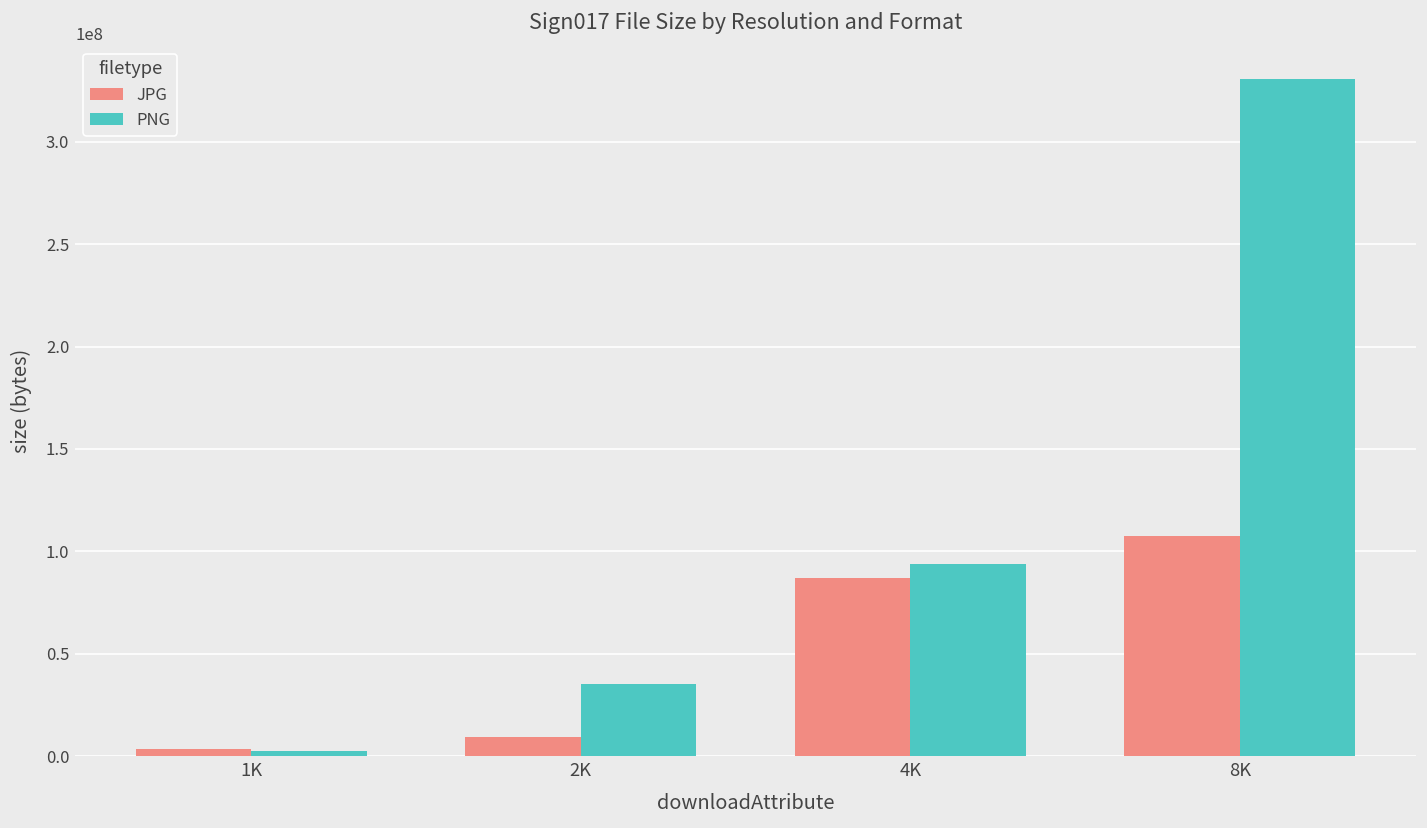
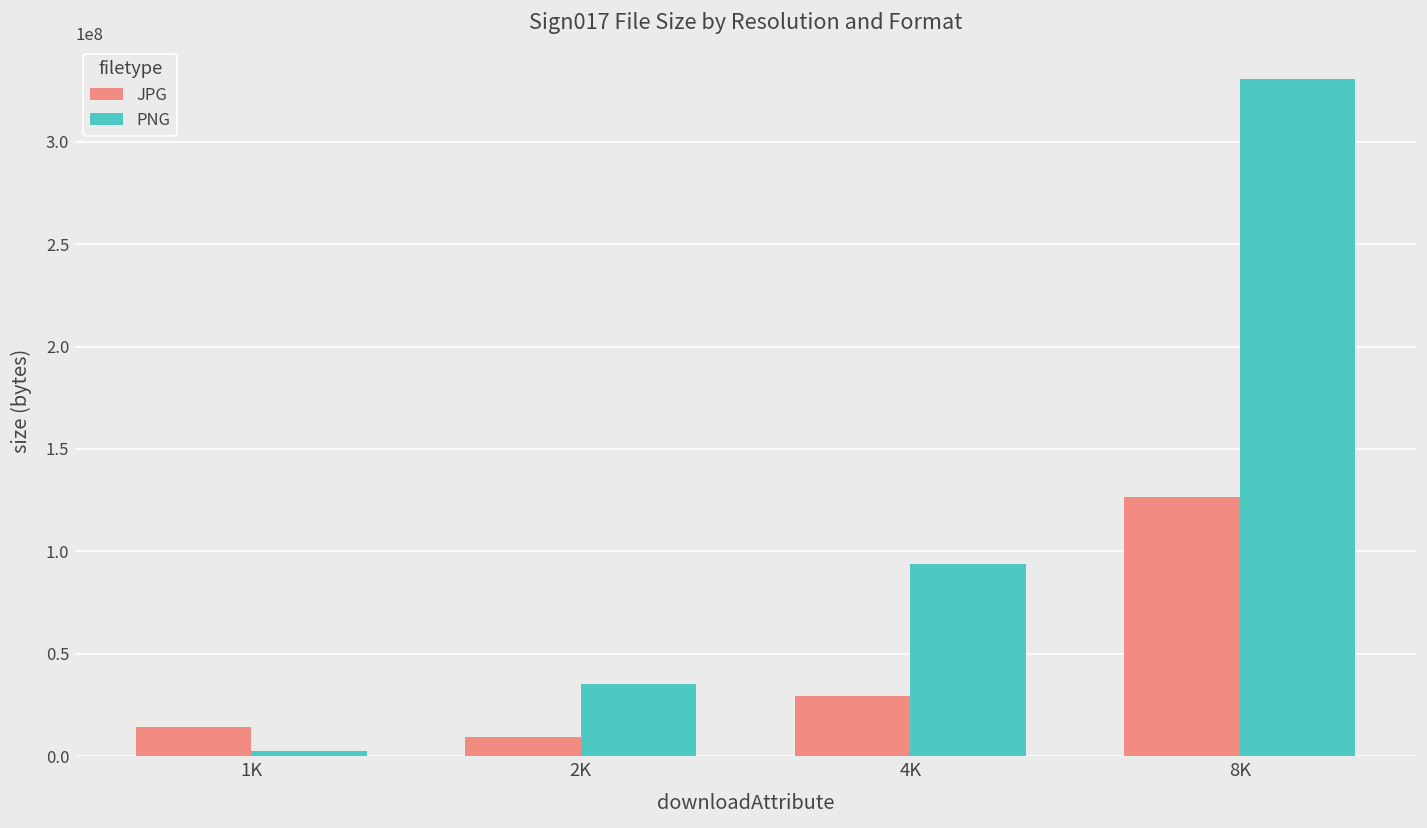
  {
    "JPG": {
-     "1K": 3000000,
+     "1K": 14000000,
      "2K": 9000000,
-     "4K": 87000000,
-     "8K": 107000000
+     "4K": 29000000,
+     "8K": 127000000
    },
    "PNG": {
      "1K": 3000000,
      "2K": 35000000,
      "4K": 94000000,
      "8K": 331000000
    }
  }
